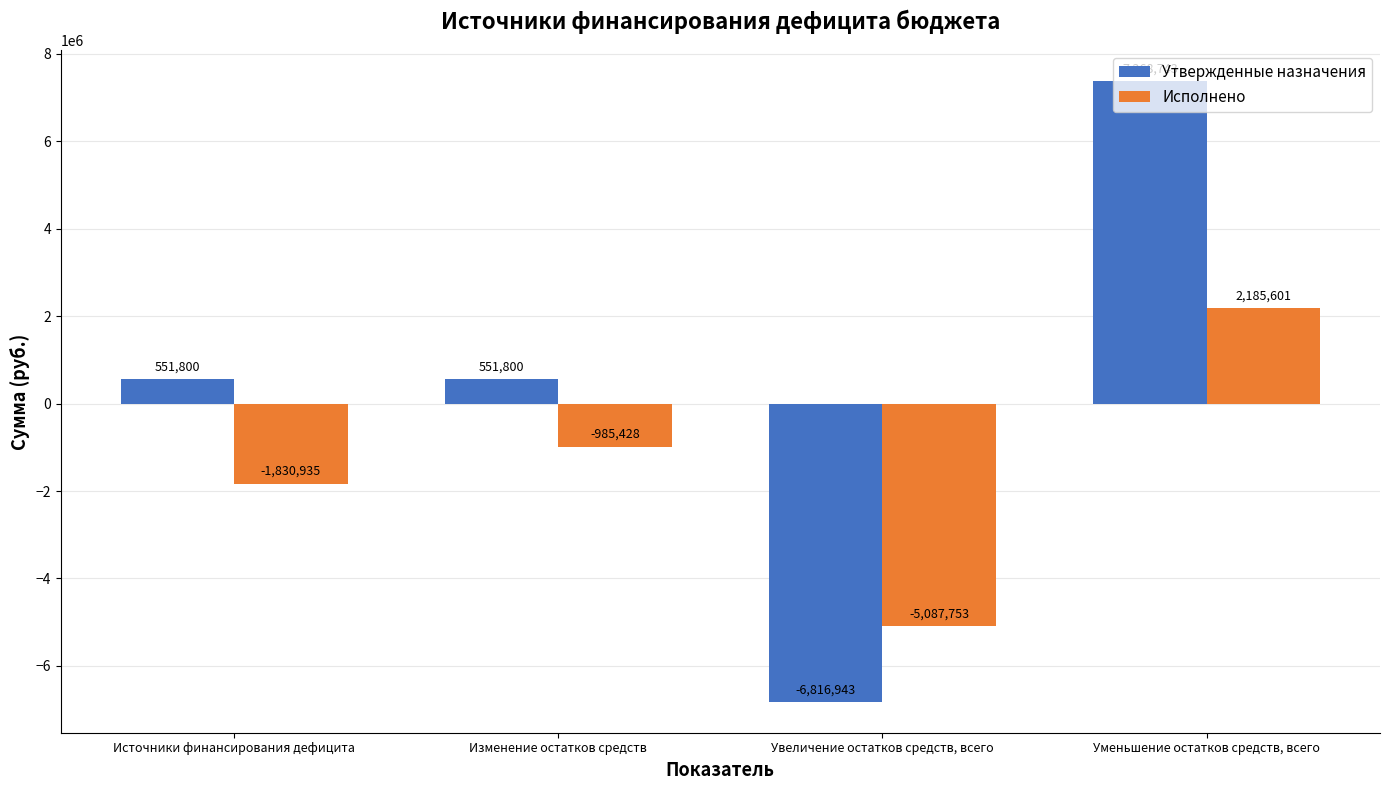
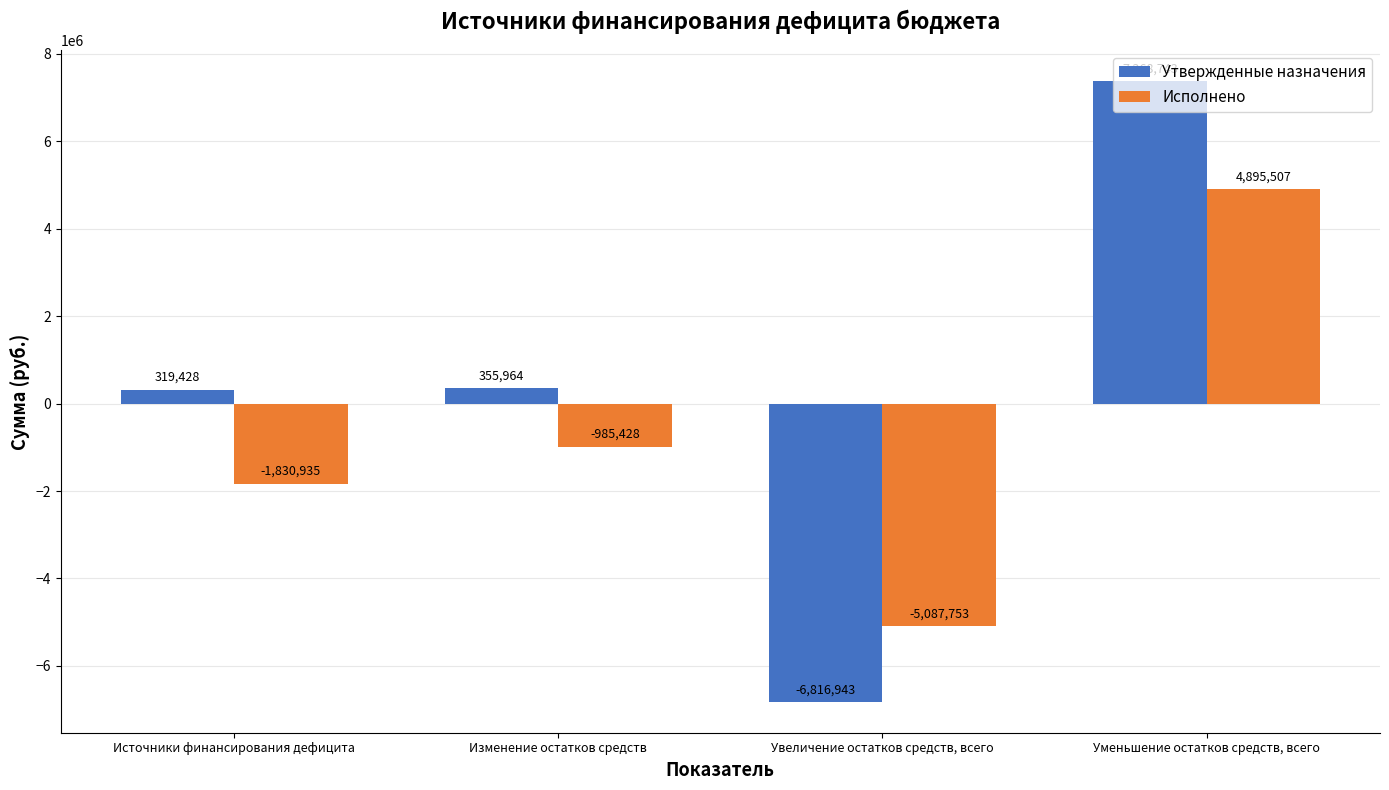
  {
    "Утвержденные назначения": {
-     "Источники финансирования дефицита": "551,800",
-     "Изменение остатков средств": "551,800",
+     "Источники финансирования дефицита": "319,428",
+     "Изменение остатков средств": "355,964",
      "Увеличение остатков средств, всего": "-6,816,943"
    },
    "Исполнено": {
      "Источники финансирования дефицита": "-1,830,935",
      "Изменение остатков средств": "-985,428",
      "Увеличение остатков средств, всего": "-5,087,753",
-     "Уменьшение остатков средств, всего": "2,185,601"
+     "Уменьшение остатков средств, всего": "4,895,507"
    }
  }
